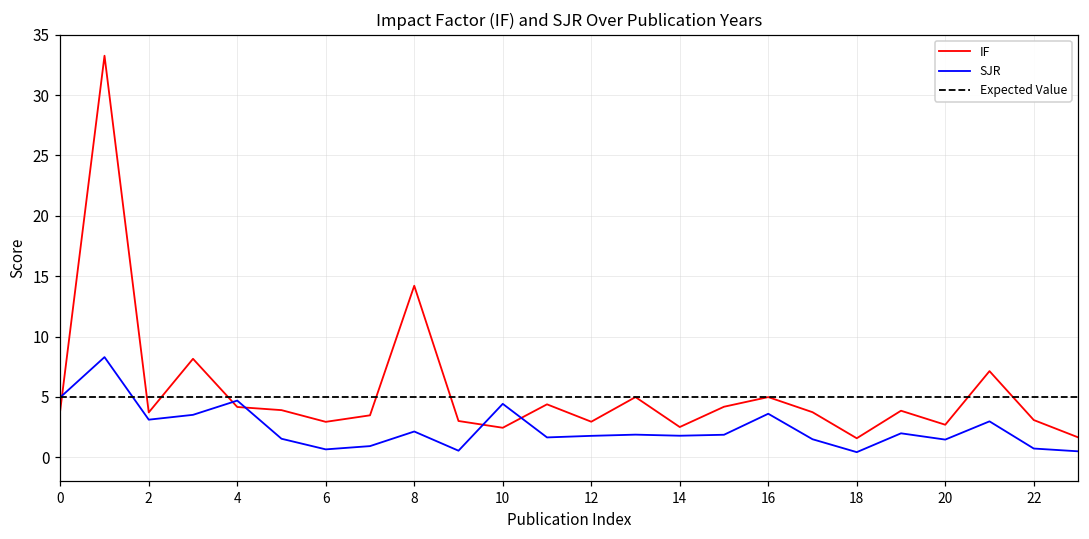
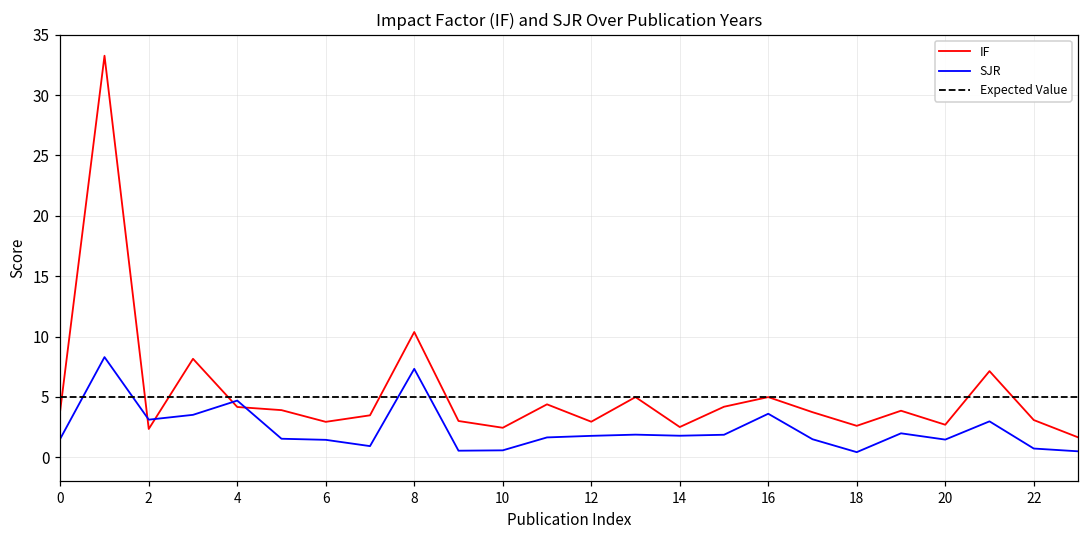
  {
    "IF": {
      "0": 3.9,
-     "2": 3.7,
+     "2": 2.4,
      "4": 4.2,
      "6": 2.9,
-     "8": 14.2,
+     "8": 10.4,
      "10": 2.5,
      "12": 3.0,
      "14": 2.5,
      "16": 5.0,
-     "18": 1.6,
+     "18": 2.6,
      "20": 2.7,
      "22": 3.1
    },
    "SJR": {
-     "0": 5.0,
+     "0": 1.5,
      "2": 3.1,
      "4": 4.7,
-     "6": 0.7,
-     "8": 2.1,
-     "10": 4.4,
+     "6": 1.5,
+     "8": 7.3,
+     "10": 0.6,
      "12": 1.8,
      "14": 1.8,
      "16": 3.6,
      "18": 0.4,
      "20": 1.5,
      "22": 0.7
    }
  }
